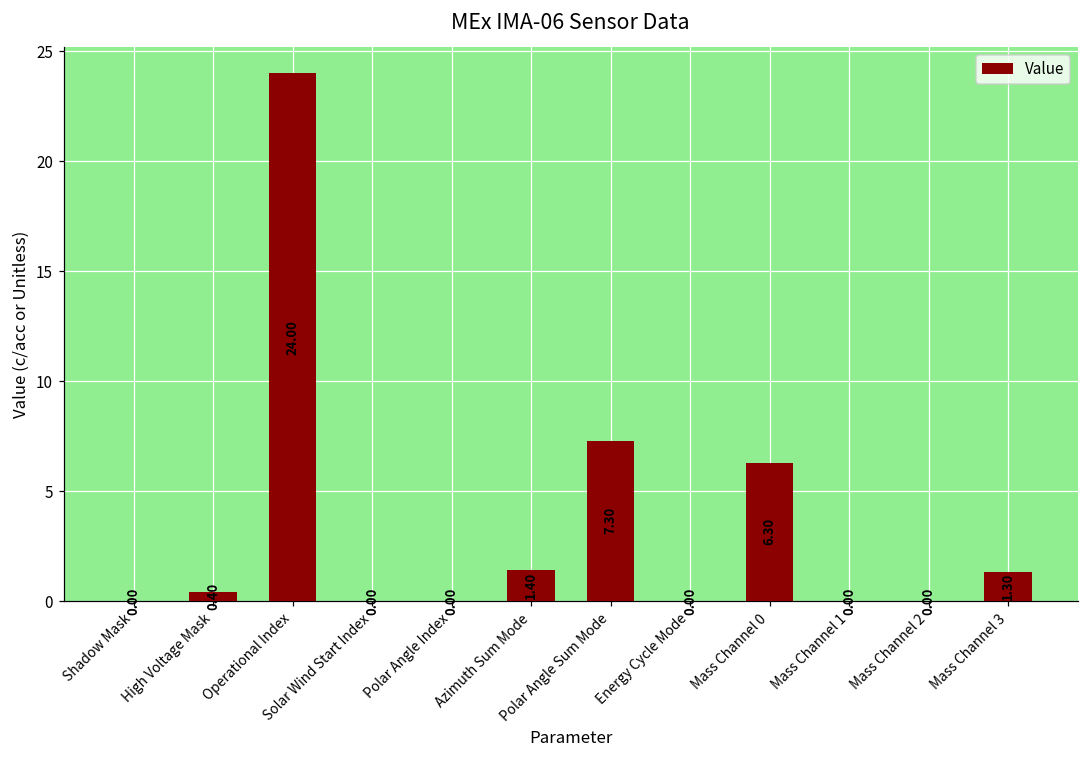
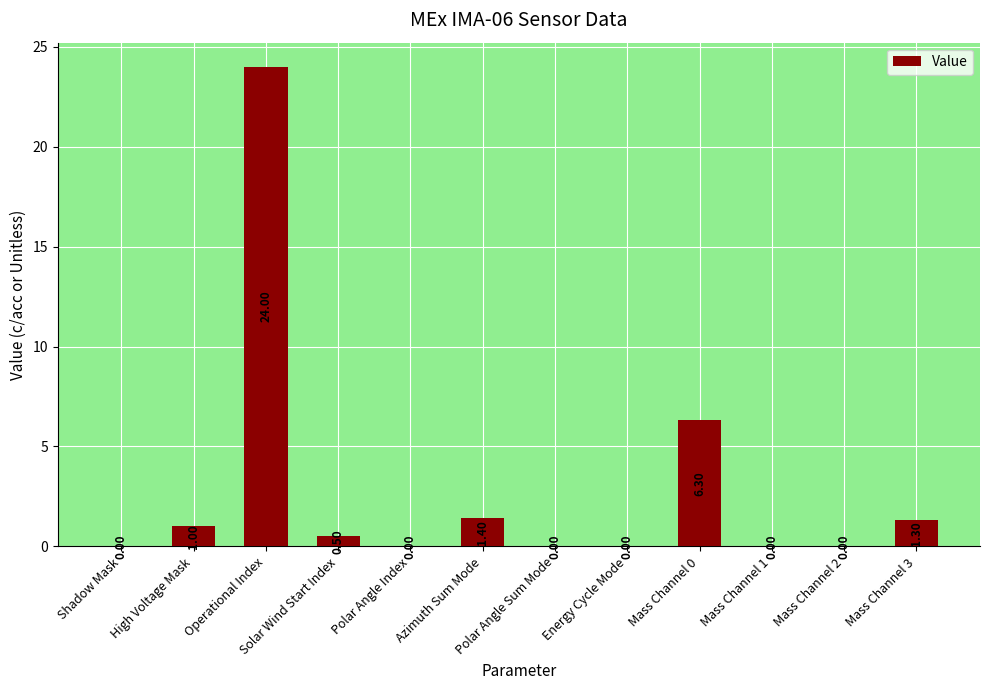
  {
    "Shadow Mask": 0.00,
-   "High Voltage Mask": 0.40,
+   "High Voltage Mask": 1.00,
    "Operational Index": 24.00,
-   "Solar Wind Start Index": 0.00,
+   "Solar Wind Start Index": 0.50,
    "Polar Angle Index": 0.00,
    "Azimuth Sum Mode": 1.40,
-   "Polar Angle Sum Mode": 7.30,
+   "Polar Angle Sum Mode": 0.00,
    "Energy Cycle Mode": 0.00,
    "Mass Channel 0": 6.30,
    "Mass Channel 1": 0.00,
    "Mass Channel 2": 0.00,
    "Mass Channel 3": 1.30
  }
